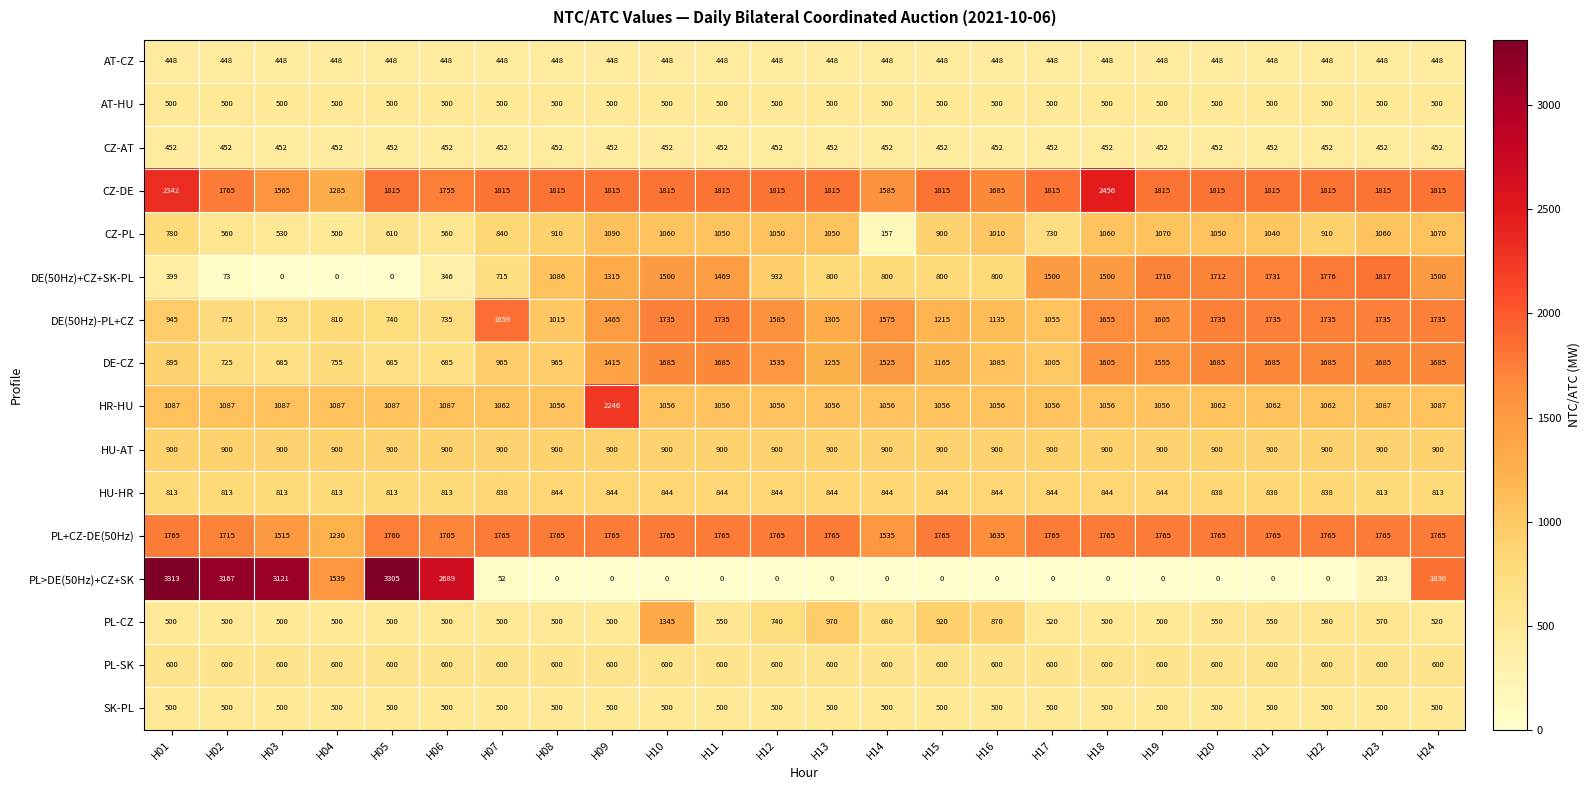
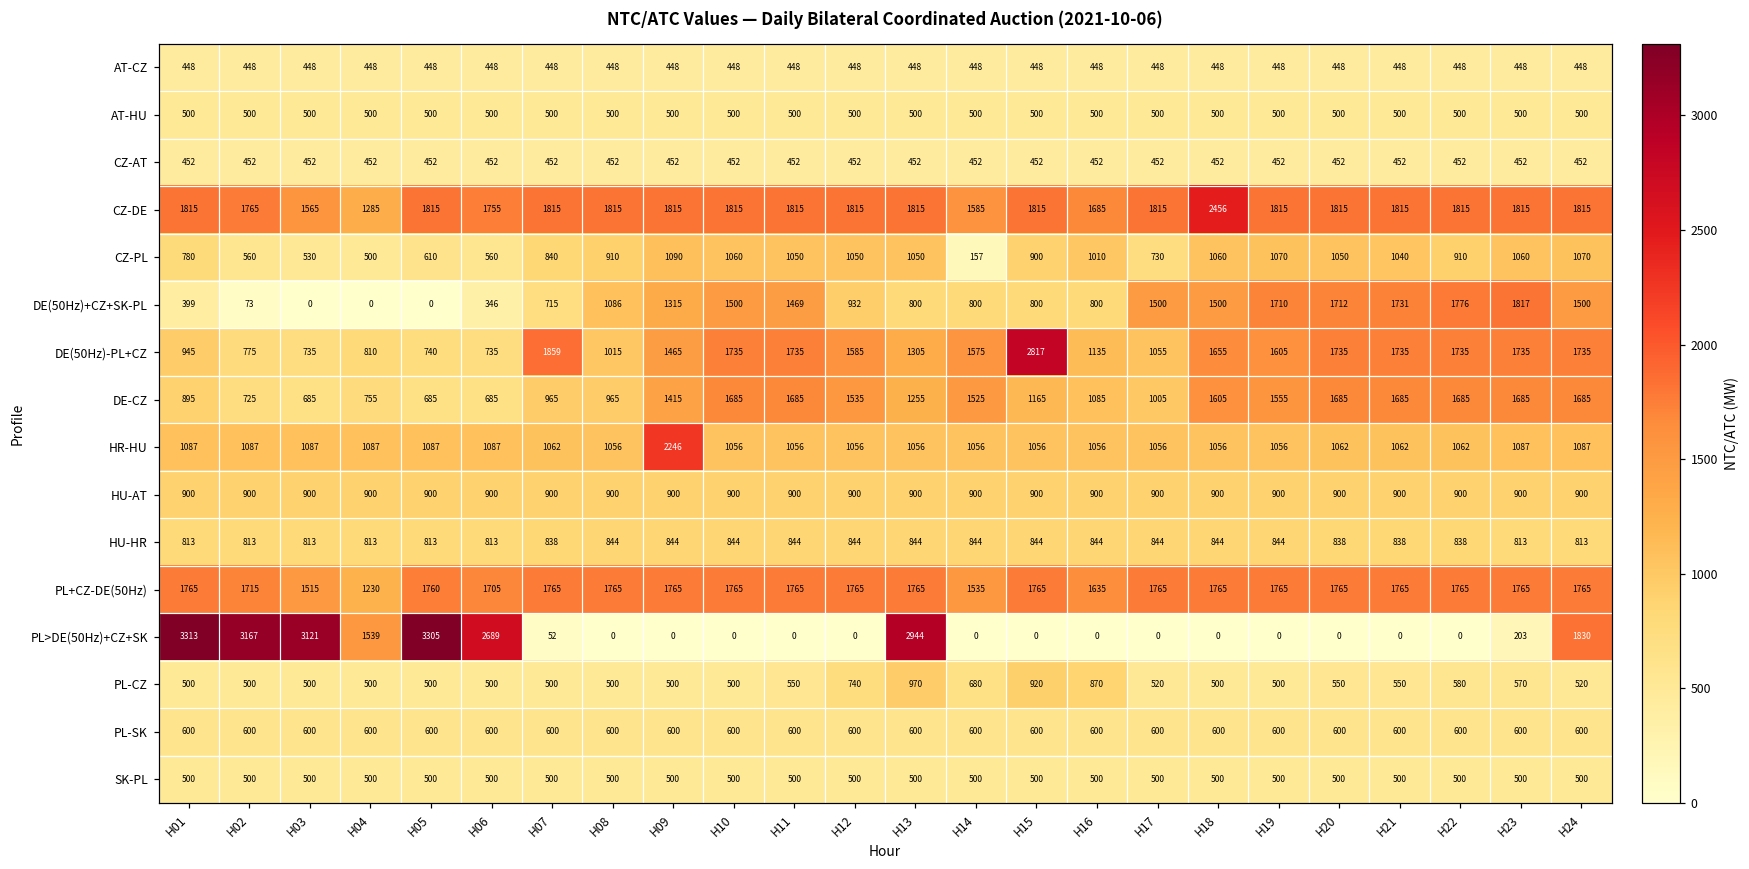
  {
    "CZ-DE": {
-     "H01": 2342,
+     "H01": 1815,
      "H02": 1765,
      "H03": 1565,
      "H04": 1285,
      "H05": 1815,
      "H06": 1755,
      "H07": 1815,
      "H08": 1815,
      "H09": 1815,
      "H10": 1815,
      "H11": 1815,
      "H12": 1815,
      "H13": 1815,
      "H14": 1585,
      "H15": 1815,
      "H16": 1685,
      "H17": 1815,
      "H18": 2456,
      "H19": 1815,
      "H20": 1815,
      "H21": 1815,
      "H22": 1815,
      "H23": 1815,
      "H24": 1815
    },
    "DE(50Hz)-PL+CZ": {
      "H01": 945,
      "H02": 775,
      "H03": 735,
      "H04": 810,
      "H05": 740,
      "H06": 735,
      "H07": 1859,
      "H08": 1015,
      "H09": 1465,
      "H10": 1735,
      "H11": 1735,
      "H12": 1585,
      "H13": 1305,
      "H14": 1575,
-     "H15": 1215,
+     "H15": 2817,
      "H16": 1135,
      "H17": 1055,
      "H18": 1655,
      "H19": 1605,
      "H20": 1735,
      "H21": 1735,
      "H22": 1735,
      "H23": 1735,
      "H24": 1735
    },
    "PL>DE(50Hz)+CZ+SK": {
      "H01": 3313,
      "H02": 3167,
      "H03": 3121,
      "H04": 1539,
      "H05": 3305,
      "H06": 2689,
      "H07": 52,
      "H08": 0,
      "H09": 0,
      "H10": 0,
      "H11": 0,
      "H12": 0,
-     "H13": 0,
+     "H13": 2944,
      "H14": 0,
      "H15": 0,
      "H16": 0,
      "H17": 0,
      "H18": 0,
      "H19": 0,
      "H20": 0,
      "H21": 0,
      "H22": 0,
      "H23": 203,
      "H24": 1830
    },
    "PL-CZ": {
      "H01": 500,
      "H02": 500,
      "H03": 500,
      "H04": 500,
      "H05": 500,
      "H06": 500,
      "H07": 500,
      "H08": 500,
      "H09": 500,
-     "H10": 1345,
+     "H10": 500,
      "H11": 550,
      "H12": 740,
      "H13": 970,
      "H14": 680,
      "H15": 920,
      "H16": 870,
      "H17": 520,
      "H18": 500,
      "H19": 500,
      "H20": 550,
      "H21": 550,
      "H22": 580,
      "H23": 570,
      "H24": 520
    }
  }
